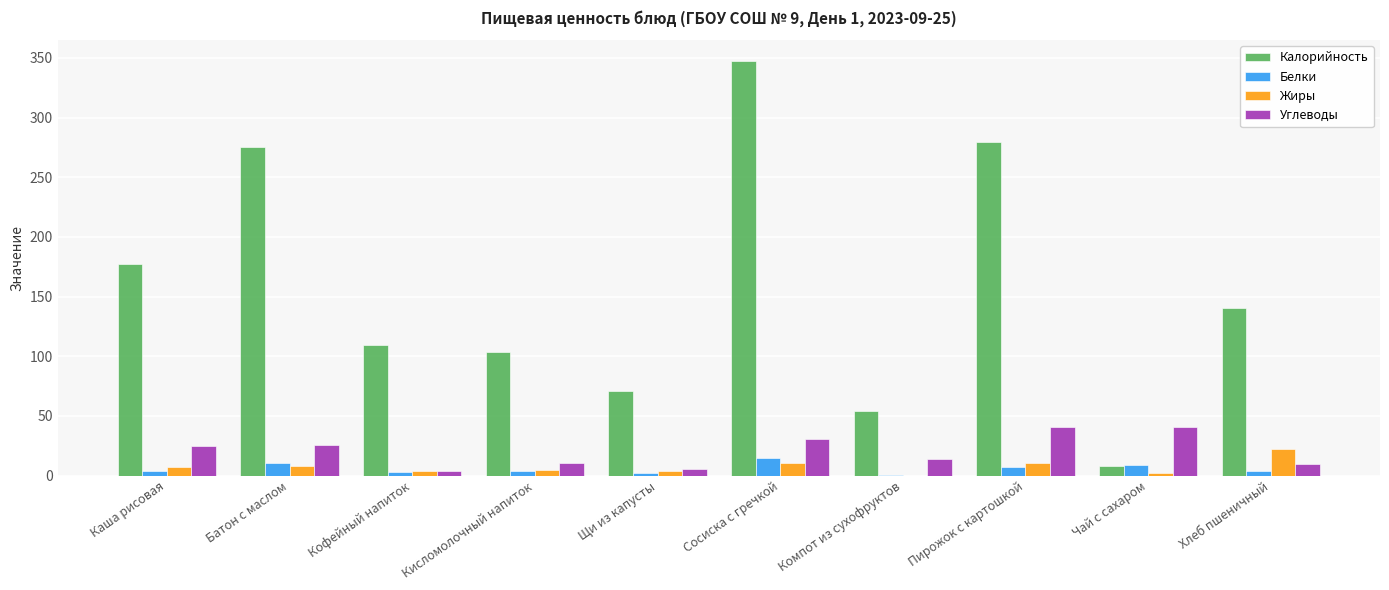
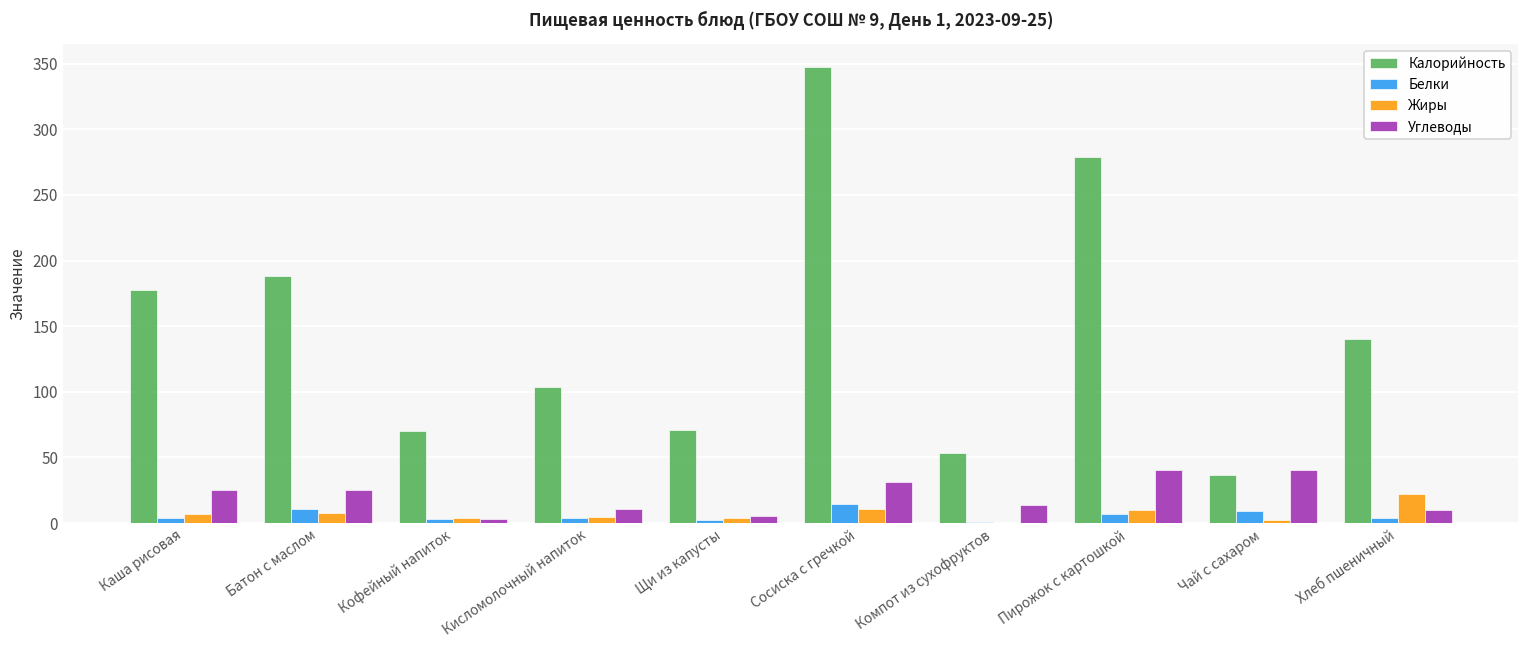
  {
    "Калорийность": {
      "Каша рисовая": 177,
-     "Батон с маслом": 276,
-     "Кофейный напиток": 109,
+     "Батон с маслом": 188,
+     "Кофейный напиток": 70,
      "Кисломолочный напиток": 104,
      "Щи из капусты": 71,
      "Сосиска с гречкой": 347,
      "Компот из сухофруктов": 54,
      "Пирожок с картошкой": 279,
-     "Чай с сахаром": 8,
+     "Чай с сахаром": 37,
      "Хлеб пшеничный": 140
    },
    "Белки": {
      "Каша рисовая": 4,
      "Батон с маслом": 11,
      "Кофейный напиток": 3,
      "Кисломолочный напиток": 4,
      "Щи из капусты": 2,
      "Сосиска с гречкой": 15,
      "Пирожок с картошкой": 7,
      "Чай с сахаром": 9,
      "Хлеб пшеничный": 4
    },
    "Жиры": {
      "Каша рисовая": 7,
      "Батон с маслом": 8,
      "Кофейный напиток": 4,
      "Кисломолочный напиток": 5,
      "Щи из капусты": 4,
      "Сосиска с гречкой": 11,
      "Компот из сухофруктов": 0,
      "Пирожок с картошкой": 10,
      "Чай с сахаром": 2,
      "Хлеб пшеничный": 22
    },
    "Углеводы": {
      "Каша рисовая": 25,
      "Батон с маслом": 26,
      "Кофейный напиток": 3,
      "Кисломолочный напиток": 10,
      "Щи из капусты": 5,
      "Сосиска с гречкой": 31,
      "Компот из сухофруктов": 13,
      "Пирожок с картошкой": 41,
      "Чай с сахаром": 41,
      "Хлеб пшеничный": 10
    }
  }
